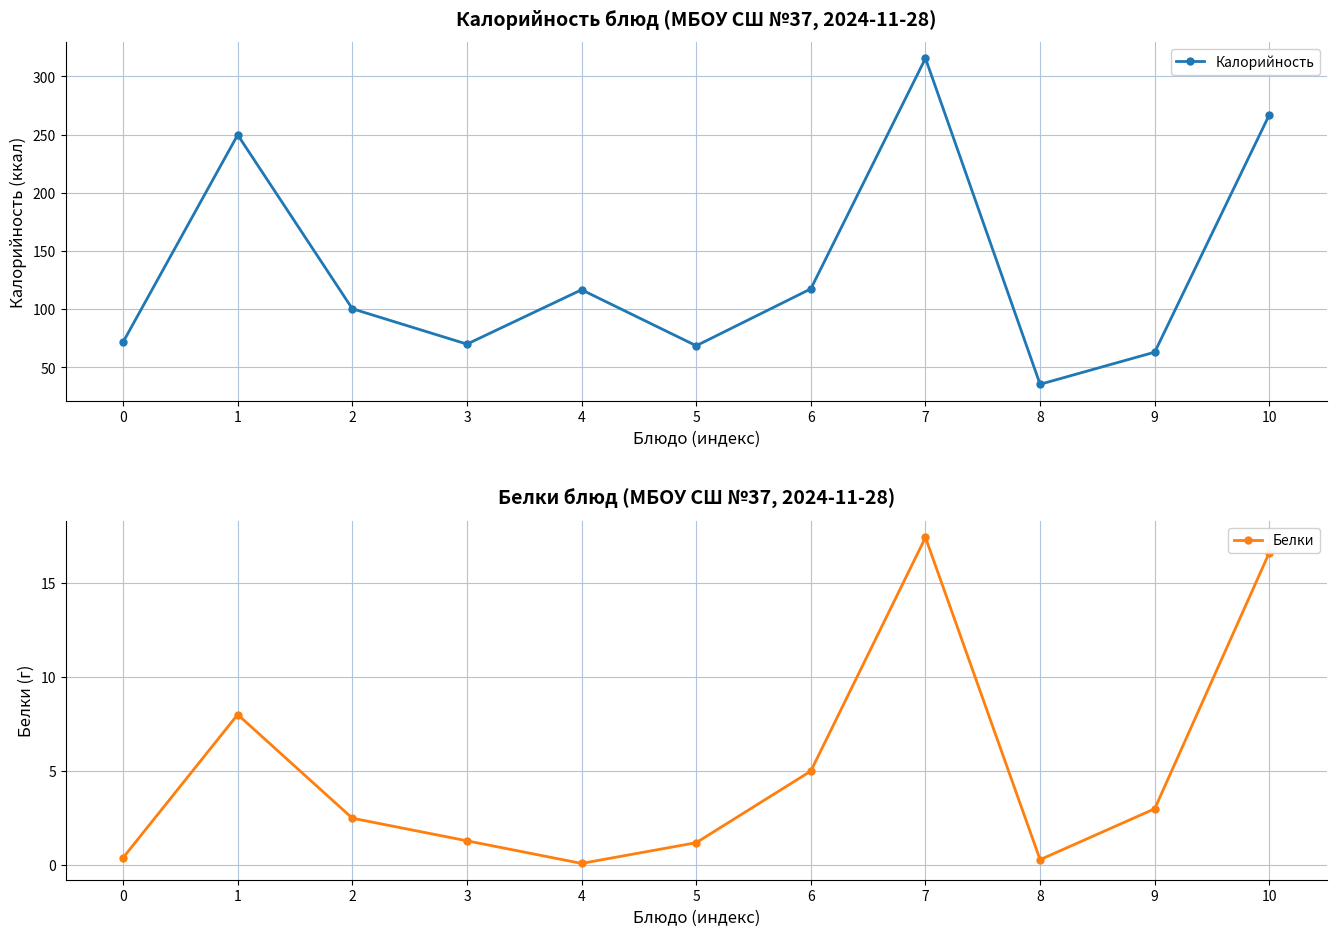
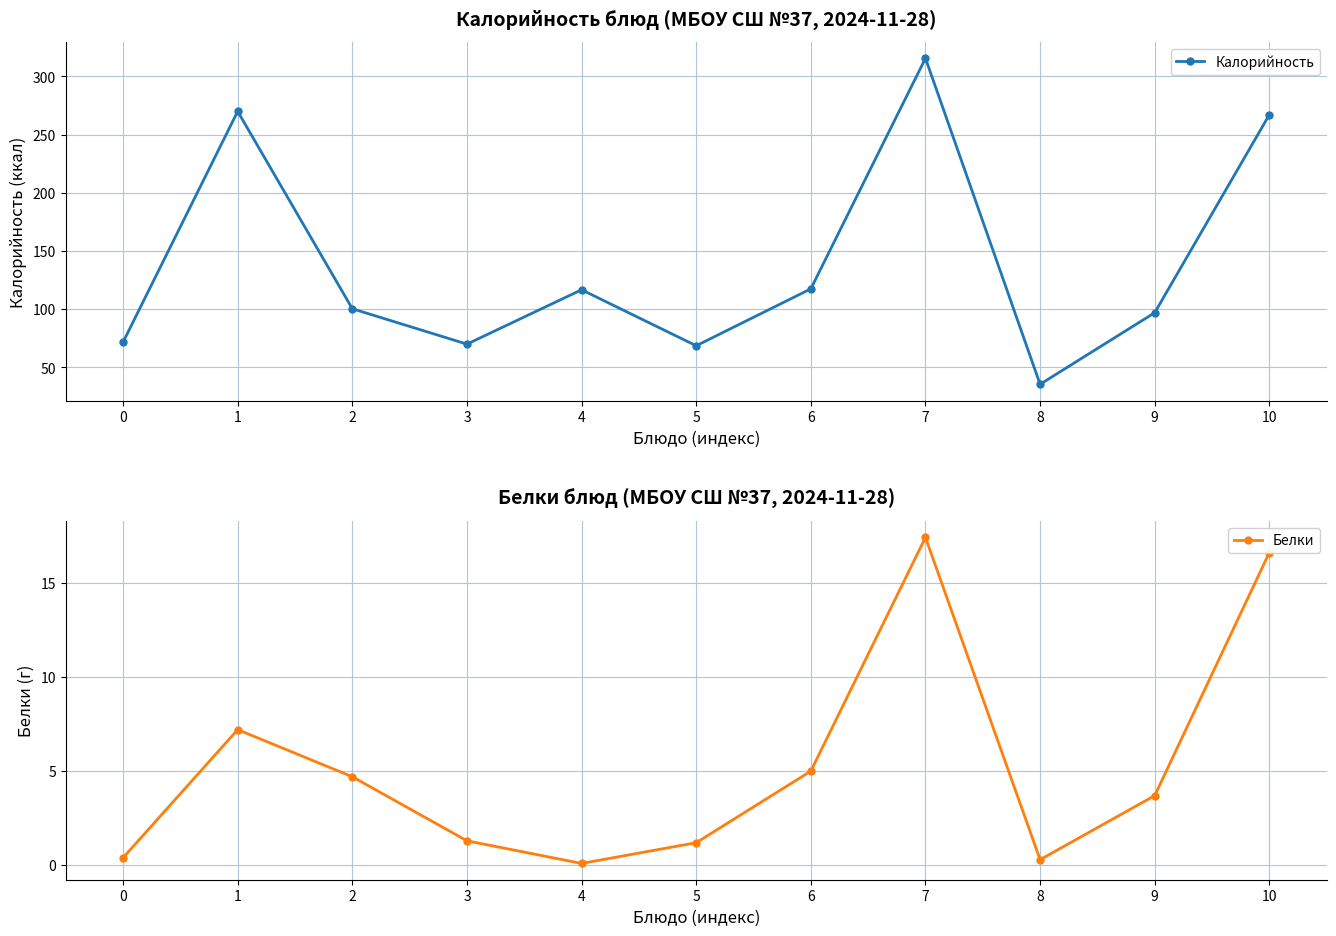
  {
    "Калорийность блюд (МБОУ СШ №37, 2024-11-28)": {
      "0": 72,
-     "1": 250,
+     "1": 270,
      "2": 100,
      "3": 70,
      "4": 117,
      "5": 69,
      "6": 118,
      "7": 316,
      "8": 36,
-     "9": 63,
+     "9": 97,
      "10": 267
    },
    "Белки блюд (МБОУ СШ №37, 2024-11-28)": {
      "0": 0.4,
-     "1": 8.0,
-     "2": 2.5,
+     "1": 7.2,
+     "2": 4.7,
      "3": 1.3,
      "4": 0.1,
      "5": 1.2,
      "6": 5.0,
      "7": 17.4,
      "8": 0.3,
-     "9": 3.0
+     "9": 3.7
    }
  }
